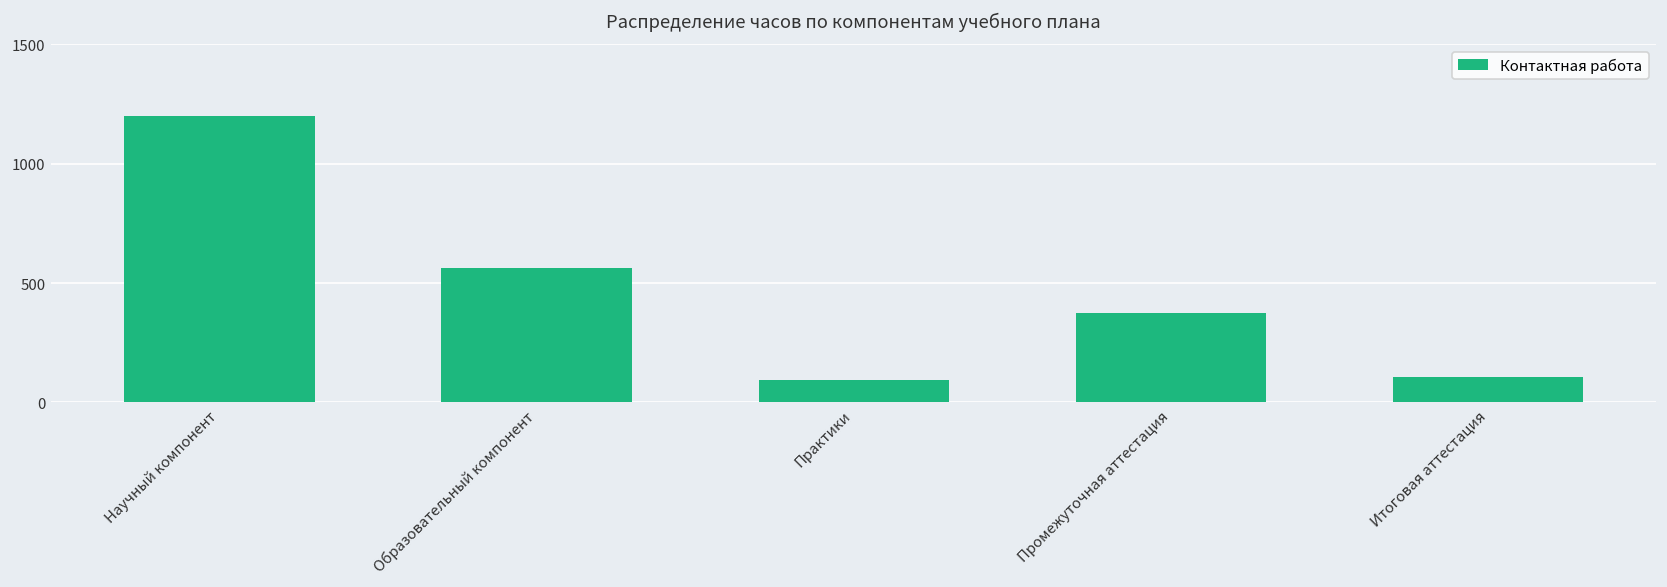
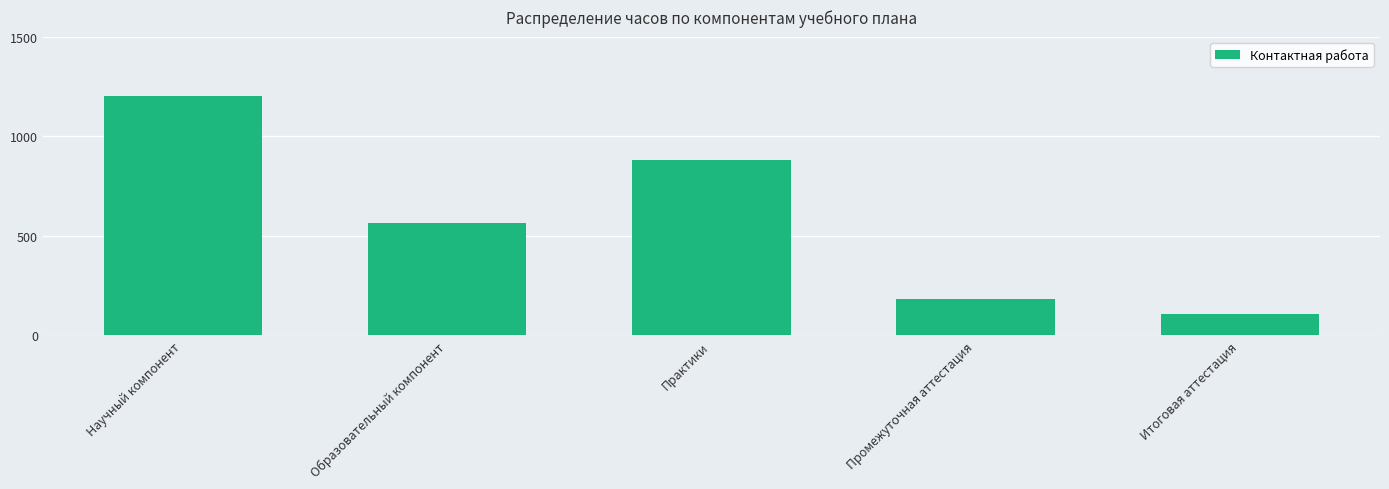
  {
    "Научный компонент": 1200,
    "Образовательный компонент": 560,
-   "Практики": 90,
-   "Промежуточная аттестация": 370,
+   "Практики": 880,
+   "Промежуточная аттестация": 180,
    "Итоговая аттестация": 110
  }
